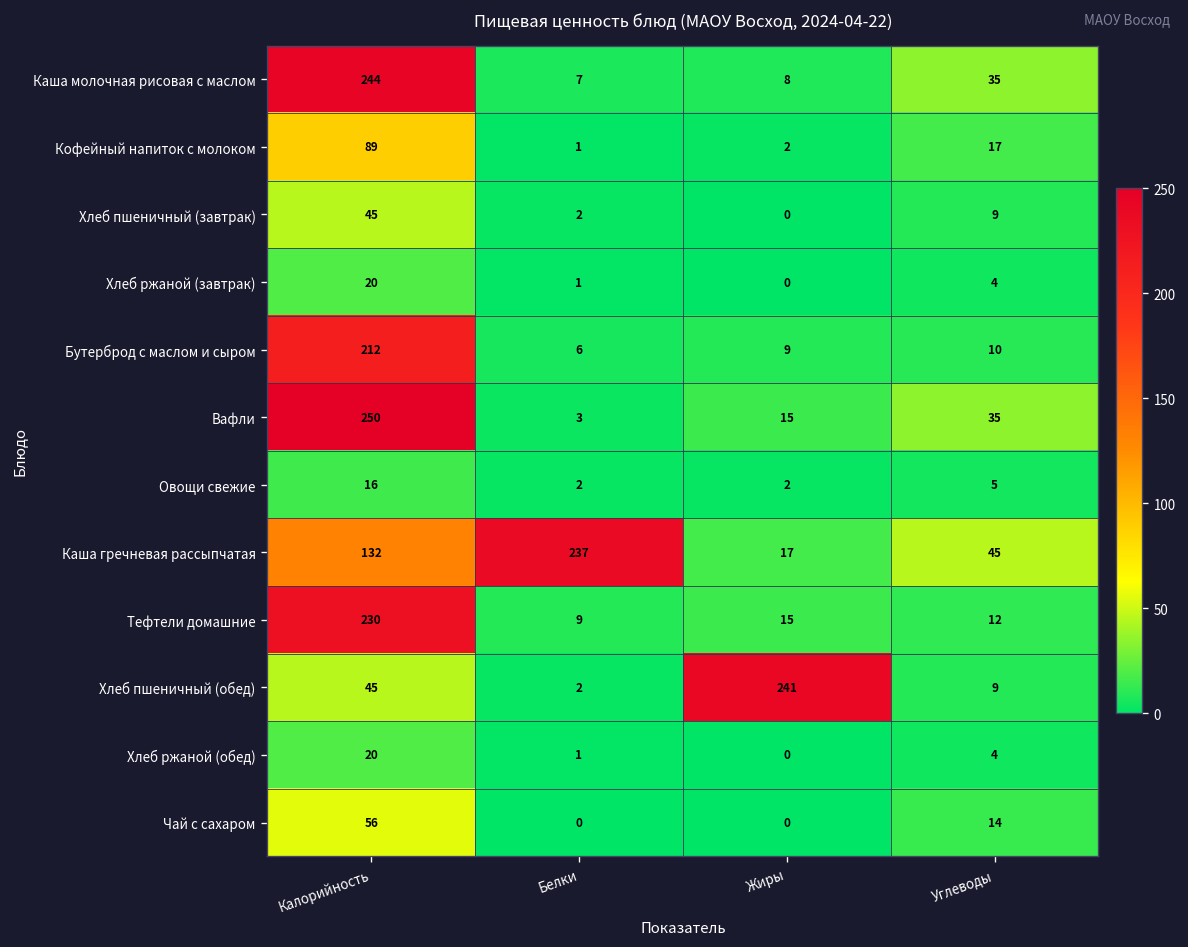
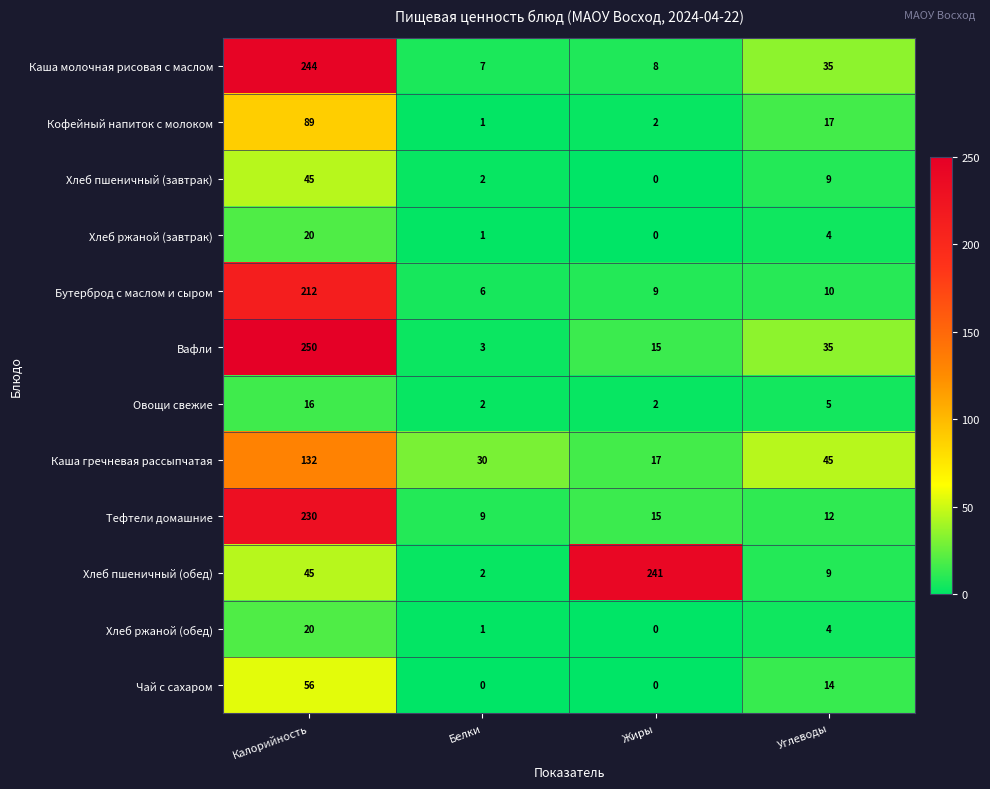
  {
    "Каша молочная рисовая с маслом": {
      "Калорийность": 244,
      "Белки": 7,
      "Жиры": 8,
      "Углеводы": 35
    },
    "Кофейный напиток с молоком": {
      "Калорийность": 89,
      "Белки": 1,
      "Жиры": 2,
      "Углеводы": 17
    },
    "Хлеб пшеничный (завтрак)": {
      "Калорийность": 45,
      "Белки": 2,
      "Жиры": 0,
      "Углеводы": 9
    },
    "Хлеб ржаной (завтрак)": {
      "Калорийность": 20,
      "Белки": 1,
      "Жиры": 0,
      "Углеводы": 4
    },
    "Бутерброд с маслом и сыром": {
      "Калорийность": 212,
      "Белки": 6,
      "Жиры": 9,
      "Углеводы": 10
    },
    "Вафли": {
      "Калорийность": 250,
      "Белки": 3,
      "Жиры": 15,
      "Углеводы": 35
    },
    "Овощи свежие": {
      "Калорийность": 16,
      "Белки": 2,
      "Жиры": 2,
      "Углеводы": 5
    },
    "Каша гречневая рассыпчатая": {
      "Калорийность": 132,
-     "Белки": 237,
+     "Белки": 30,
      "Жиры": 17,
      "Углеводы": 45
    },
    "Тефтели домашние": {
      "Калорийность": 230,
      "Белки": 9,
      "Жиры": 15,
      "Углеводы": 12
    },
    "Хлеб пшеничный (обед)": {
      "Калорийность": 45,
      "Белки": 2,
      "Жиры": 241,
      "Углеводы": 9
    },
    "Хлеб ржаной (обед)": {
      "Калорийность": 20,
      "Белки": 1,
      "Жиры": 0,
      "Углеводы": 4
    },
    "Чай с сахаром": {
      "Калорийность": 56,
      "Белки": 0,
      "Жиры": 0,
      "Углеводы": 14
    }
  }
